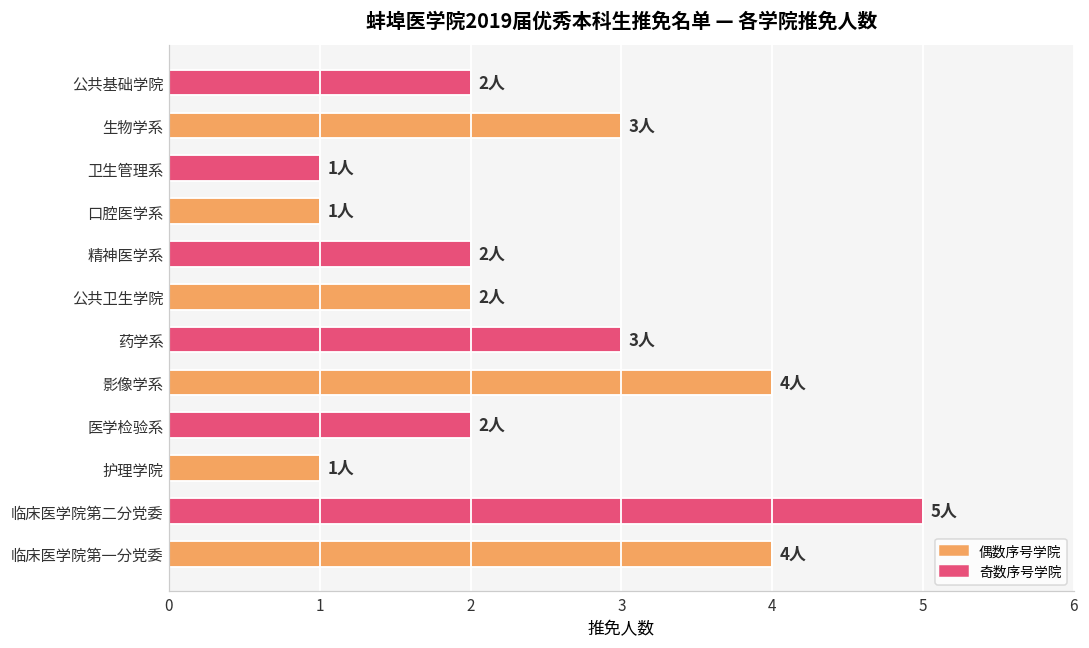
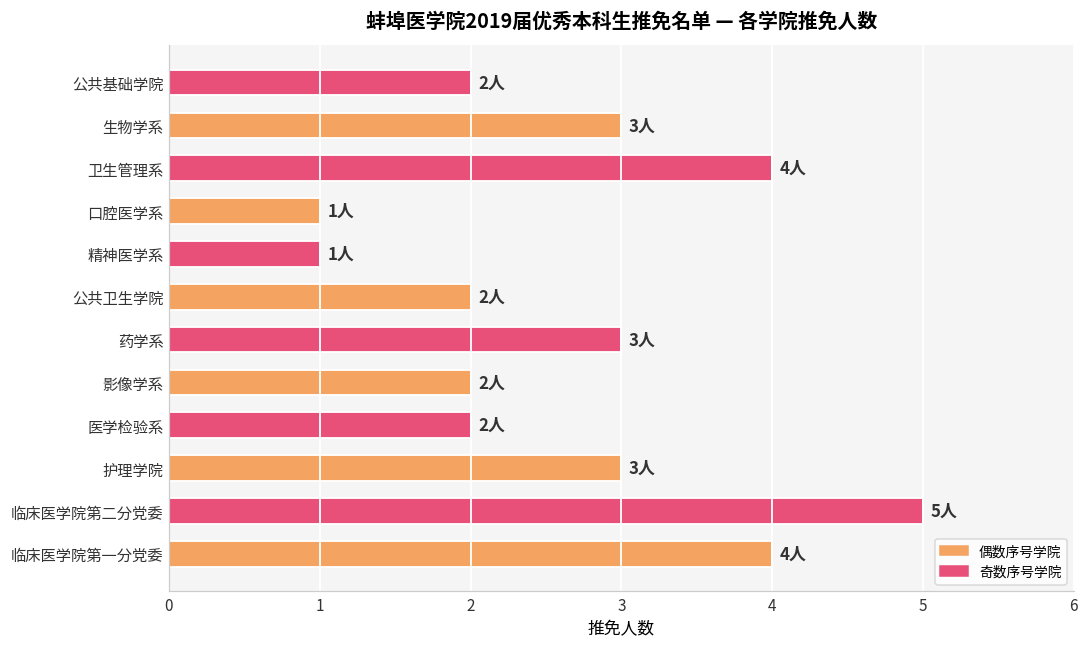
  {
    "公共基础学院": "2人",
    "生物学系": "3人",
-   "卫生管理系": "1人",
+   "卫生管理系": "4人",
    "口腔医学系": "1人",
-   "精神医学系": "2人",
+   "精神医学系": "1人",
    "公共卫生学院": "2人",
    "药学系": "3人",
-   "影像学系": "4人",
+   "影像学系": "2人",
    "医学检验系": "2人",
-   "护理学院": "1人",
+   "护理学院": "3人",
    "临床医学院第二分党委": "5人",
    "临床医学院第一分党委": "4人"
  }
